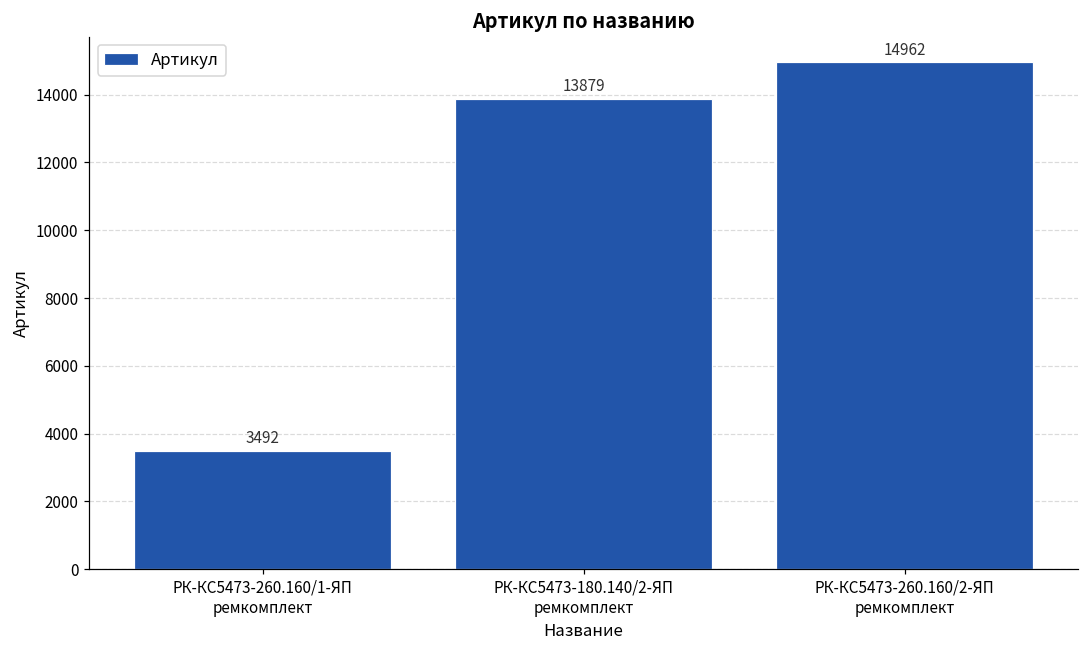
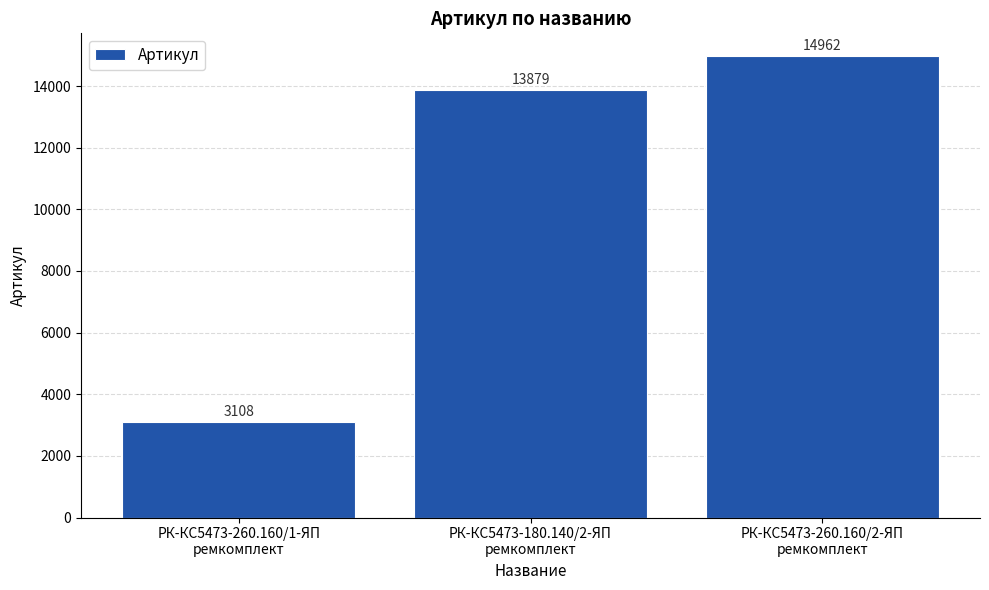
  {
-   "РК-КС5473-260.160/1-ЯП ремкомплект": 3492,
+   "РК-КС5473-260.160/1-ЯП ремкомплект": 3108,
    "РК-КС5473-180.140/2-ЯП ремкомплект": 13879,
    "РК-КС5473-260.160/2-ЯП ремкомплект": 14962
  }
